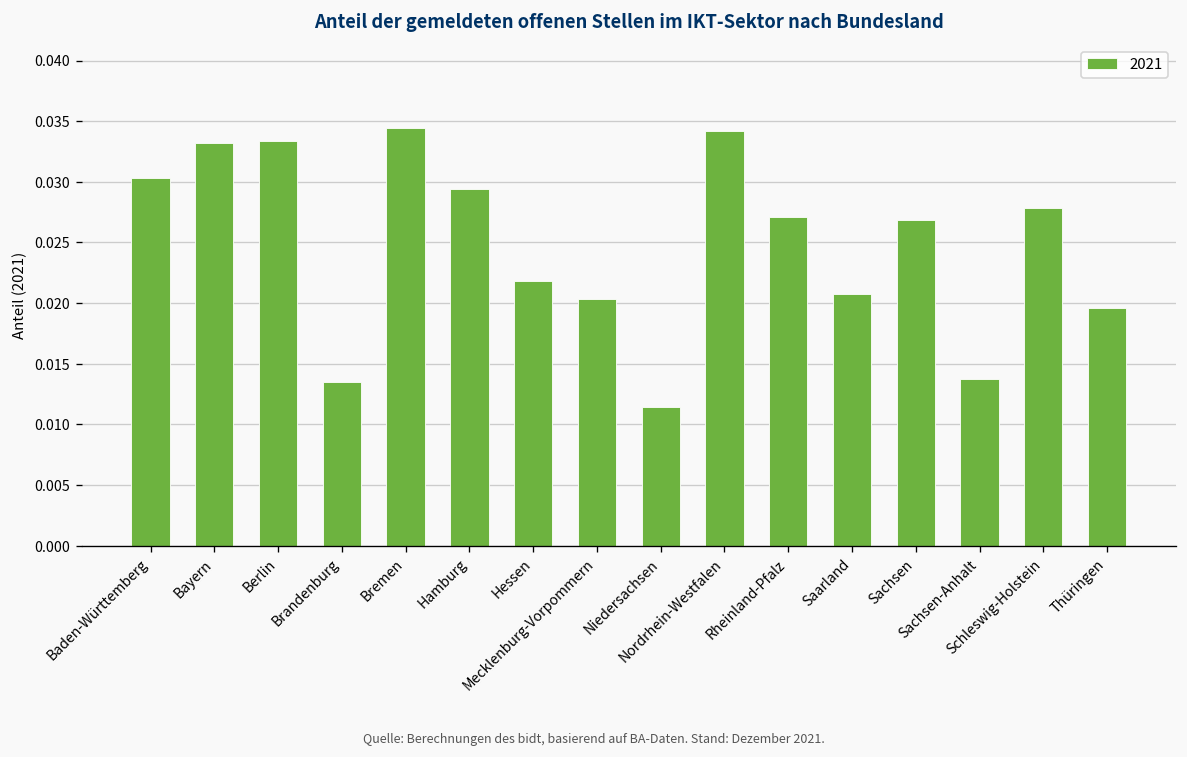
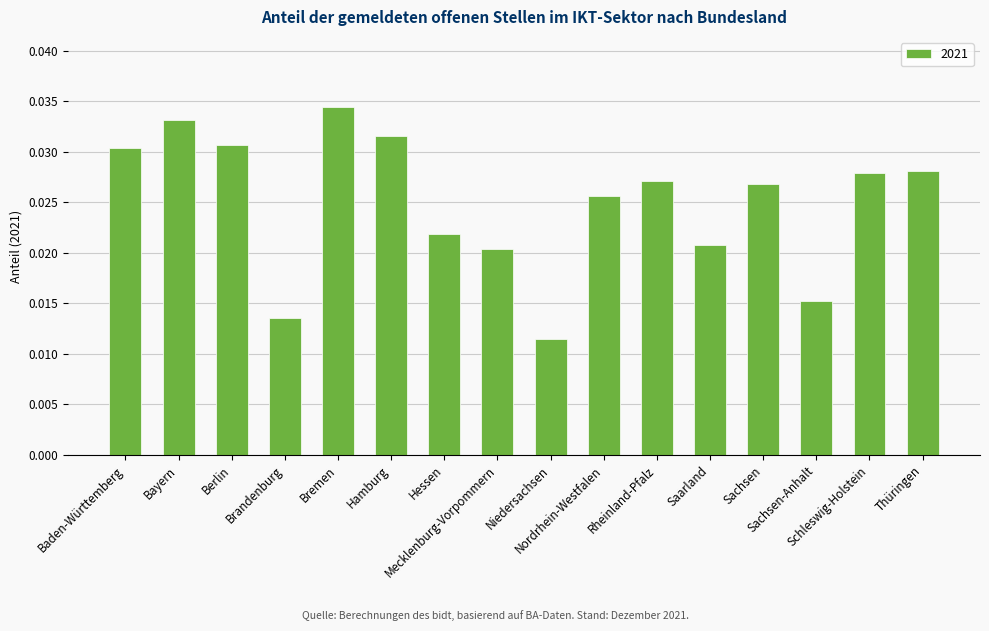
  {
    "Baden-Württemberg": 0.0303,
    "Bayern": 0.0332,
-   "Berlin": 0.0334,
+   "Berlin": 0.0307,
    "Brandenburg": 0.0135,
    "Bremen": 0.0345,
-   "Hamburg": 0.0294,
+   "Hamburg": 0.0315,
    "Hessen": 0.0218,
    "Mecklenburg-Vorpommern": 0.0203,
    "Niedersachsen": 0.0115,
-   "Nordrhein-Westfalen": 0.0342,
+   "Nordrhein-Westfalen": 0.0256,
    "Rheinland-Pfalz": 0.0271,
    "Saarland": 0.0207,
    "Sachsen": 0.0268,
-   "Sachsen-Anhalt": 0.0137,
+   "Sachsen-Anhalt": 0.0152,
    "Schleswig-Holstein": 0.0279,
-   "Thüringen": 0.0196
+   "Thüringen": 0.0281
  }
